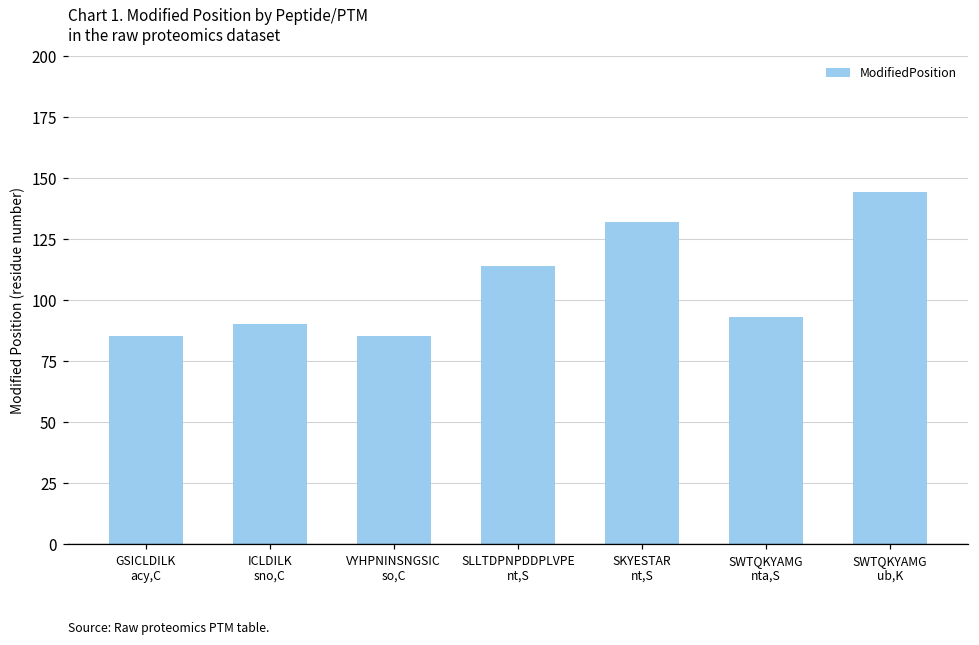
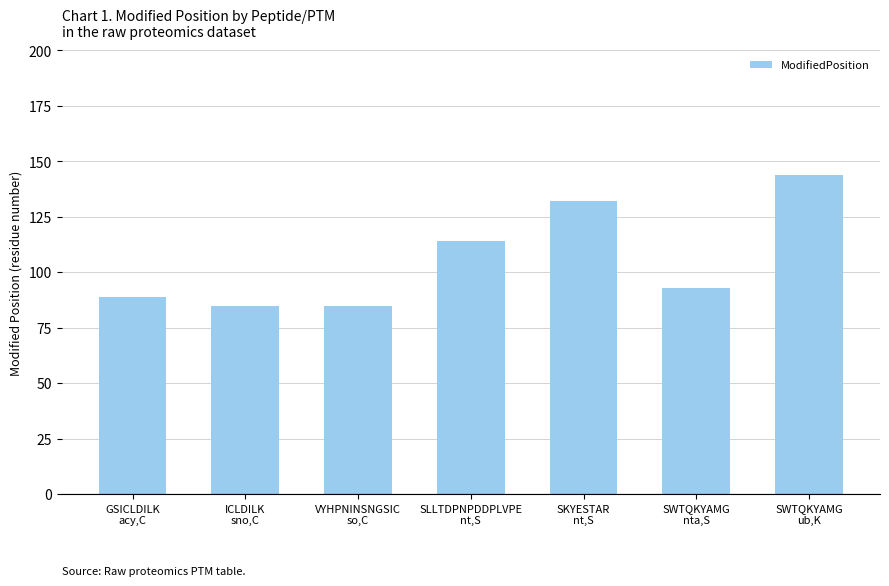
  {
-   "GSICLDILK acy,C": 85,
-   "ICLDILK sno,C": 90,
+   "GSICLDILK acy,C": 89,
+   "ICLDILK sno,C": 85,
    "VYHPNINSNGSIC so,C": 85,
    "SLLTDPNPDDPLVPE nt,S": 114,
    "SKYESTAR nt,S": 132,
    "SWTQKYAMG nta,S": 93,
    "SWTQKYAMG ub,K": 144
  }
